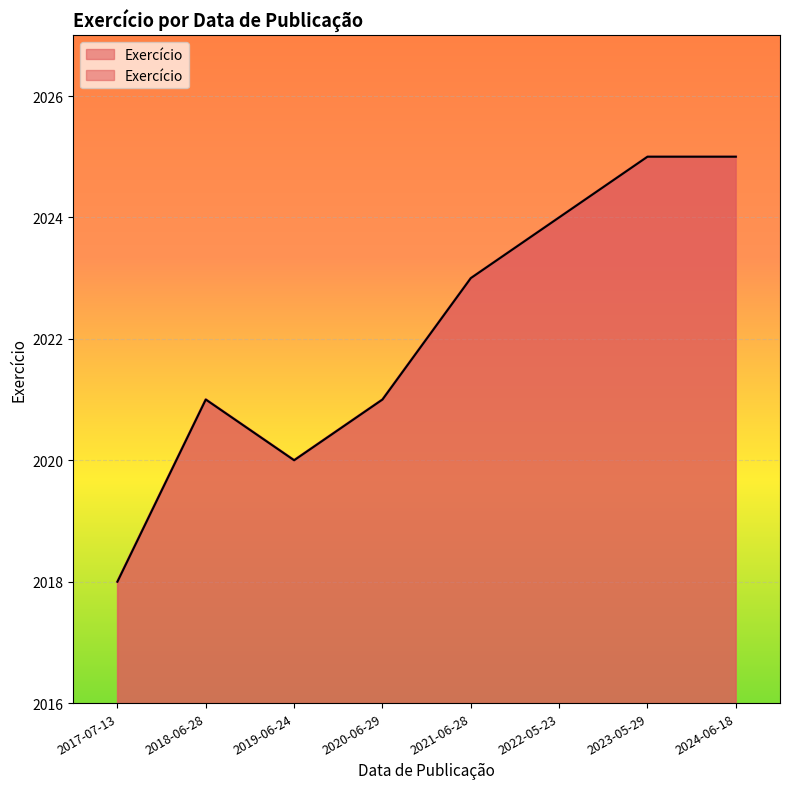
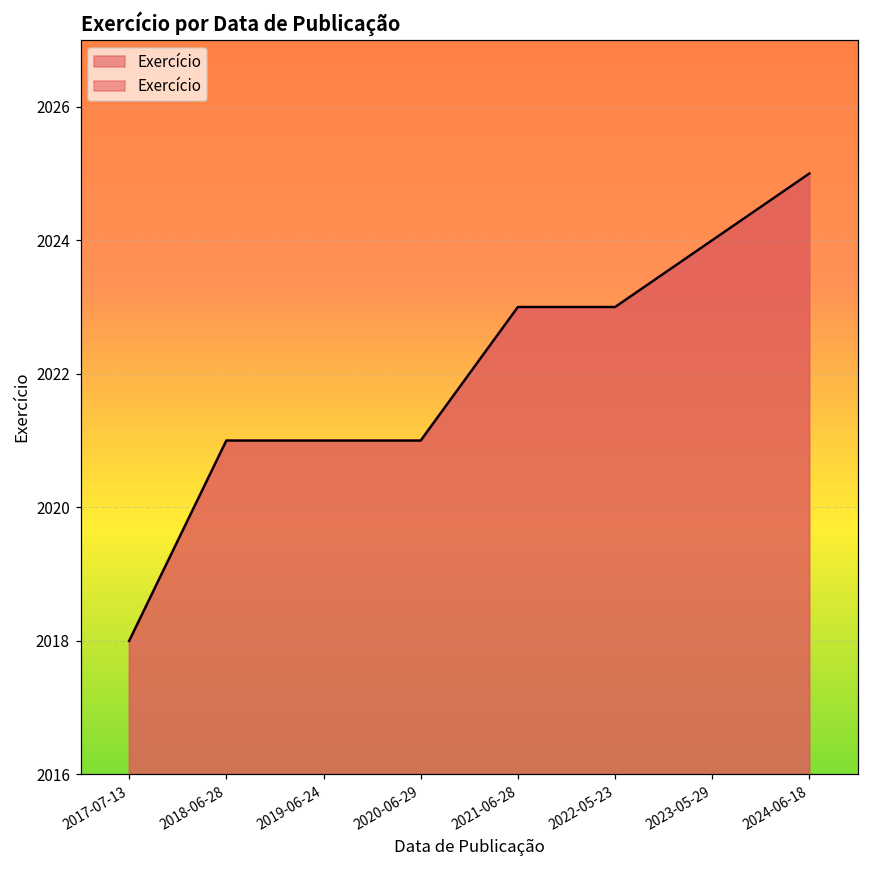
  {
    "2017-07-13": 2018,
    "2018-06-28": 2021,
-   "2019-06-24": 2020,
+   "2019-06-24": 2021,
    "2020-06-29": 2021,
    "2021-06-28": 2023,
-   "2022-05-23": 2024,
-   "2023-05-29": 2025,
+   "2022-05-23": 2023,
+   "2023-05-29": 2024,
    "2024-06-18": 2025
  }
